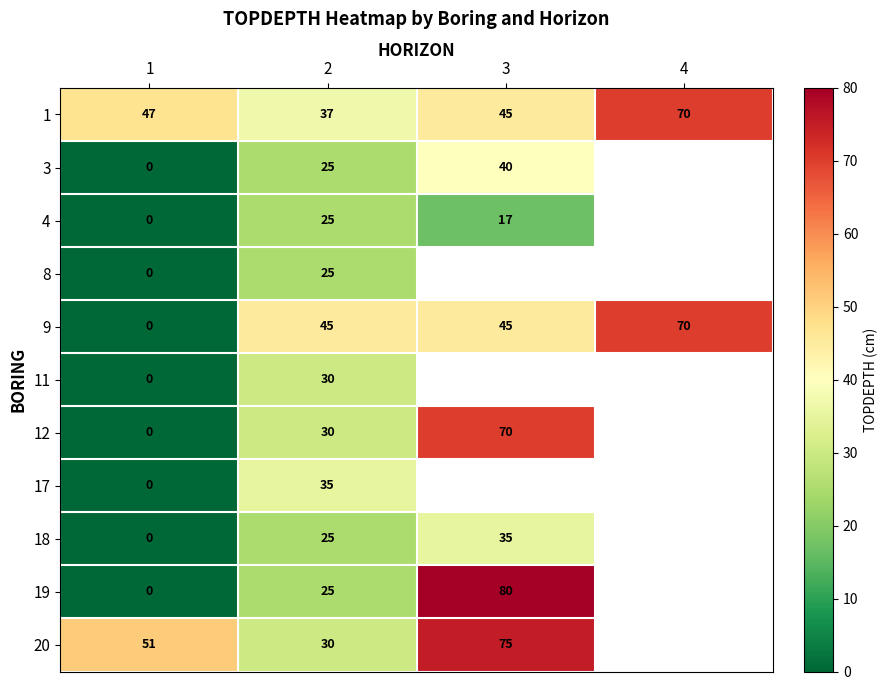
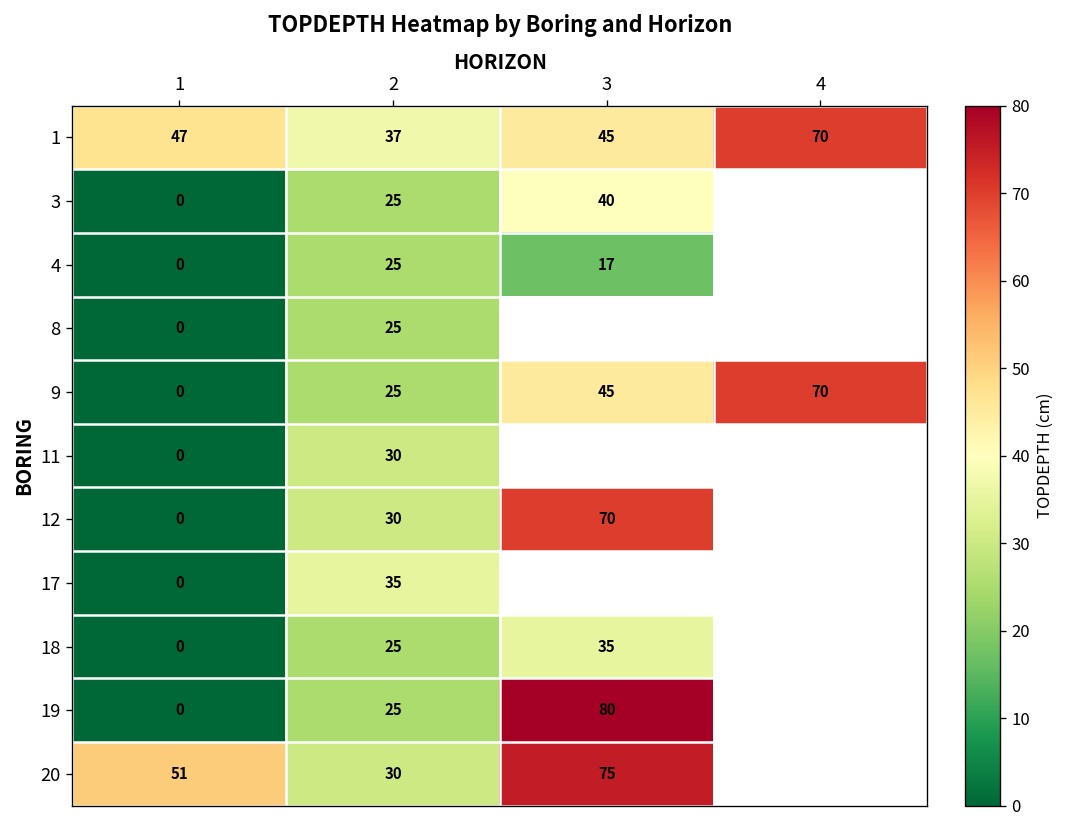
  {
    "1": {
      "1": 47,
      "2": 37,
      "3": 45,
      "4": 70
    },
    "3": {
      "1": 0,
      "2": 25,
      "3": 40
    },
    "4": {
      "1": 0,
      "2": 25,
      "3": 17
    },
    "8": {
      "1": 0,
      "2": 25
    },
    "9": {
      "1": 0,
-     "2": 45,
+     "2": 25,
      "3": 45,
      "4": 70
    },
    "11": {
      "1": 0,
      "2": 30
    },
    "12": {
      "1": 0,
      "2": 30,
      "3": 70
    },
    "17": {
      "1": 0,
      "2": 35
    },
    "18": {
      "1": 0,
      "2": 25,
      "3": 35
    },
    "19": {
      "1": 0,
      "2": 25,
      "3": 80
    },
    "20": {
      "1": 51,
      "2": 30,
      "3": 75
    }
  }
